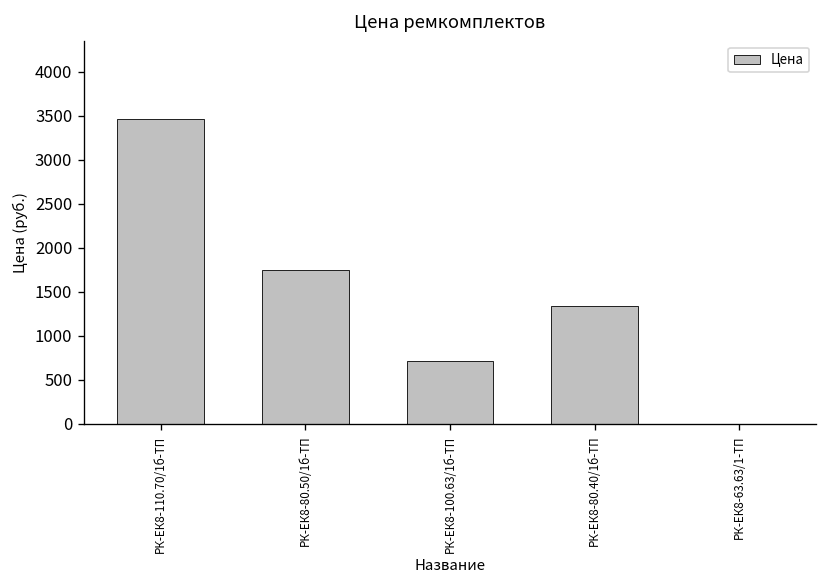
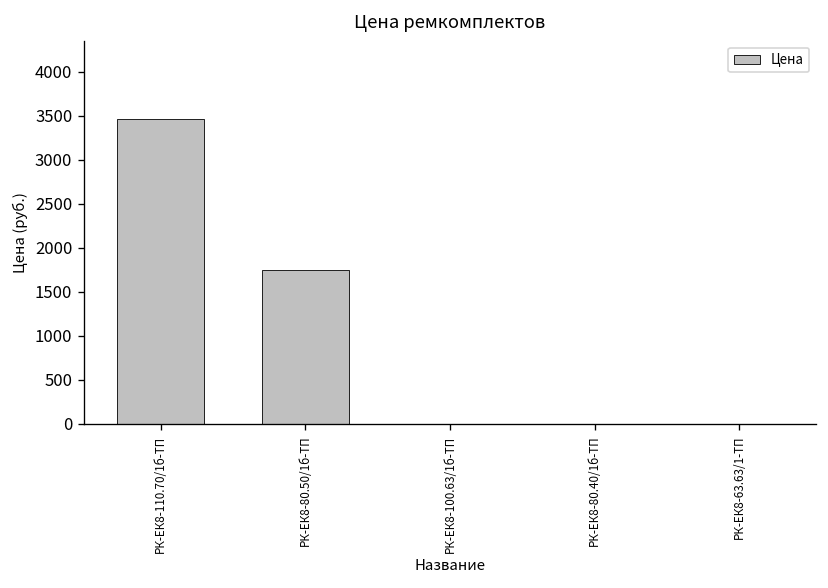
  {
    "РК-ЕК8-110.70/1б-ТП": 3500,
    "РК-ЕК8-80.50/1б-ТП": 1700,
-   "РК-ЕК8-100.63/1б-ТП": 700,
-   "РК-ЕК8-80.40/1б-ТП": 1300,
+   "РК-ЕК8-100.63/1б-ТП": 0,
+   "РК-ЕК8-80.40/1б-ТП": 0,
    "РК-ЕК8-63.63/1-ТП": 0
  }
